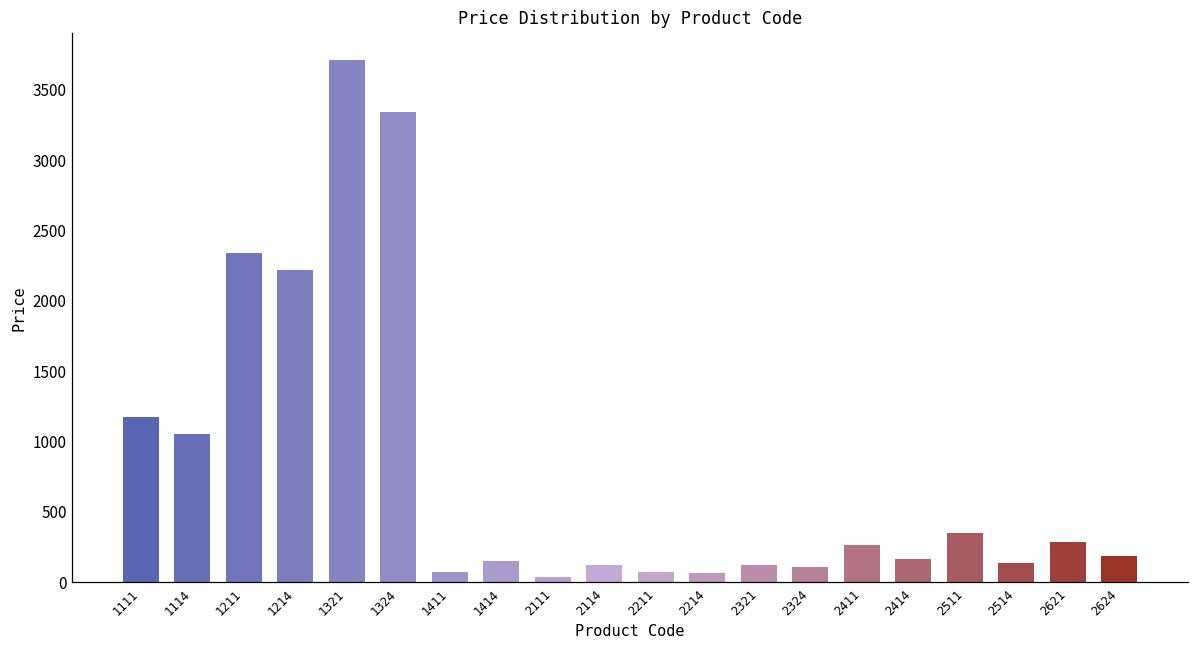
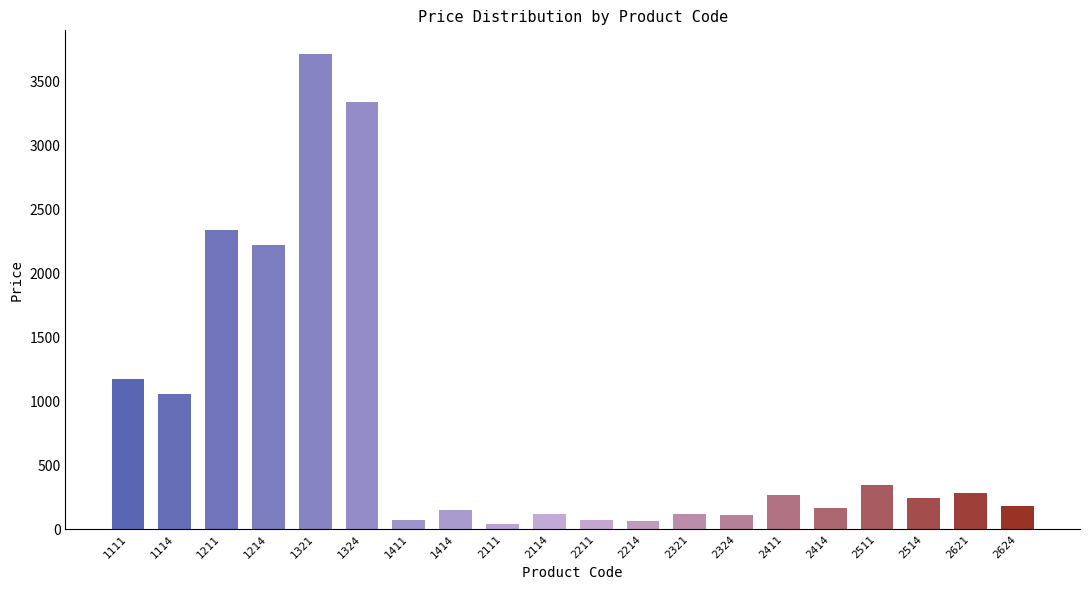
  {
    "1111": 1170,
    "1114": 1060,
    "1211": 2340,
    "1214": 2220,
    "1321": 3720,
    "1324": 3340,
    "1411": 70,
    "1414": 150,
    "2111": 40,
    "2114": 120,
    "2211": 80,
    "2214": 70,
    "2321": 120,
    "2324": 110,
    "2411": 270,
    "2414": 170,
    "2511": 350,
-   "2514": 140,
+   "2514": 240,
    "2621": 290,
    "2624": 180
  }
